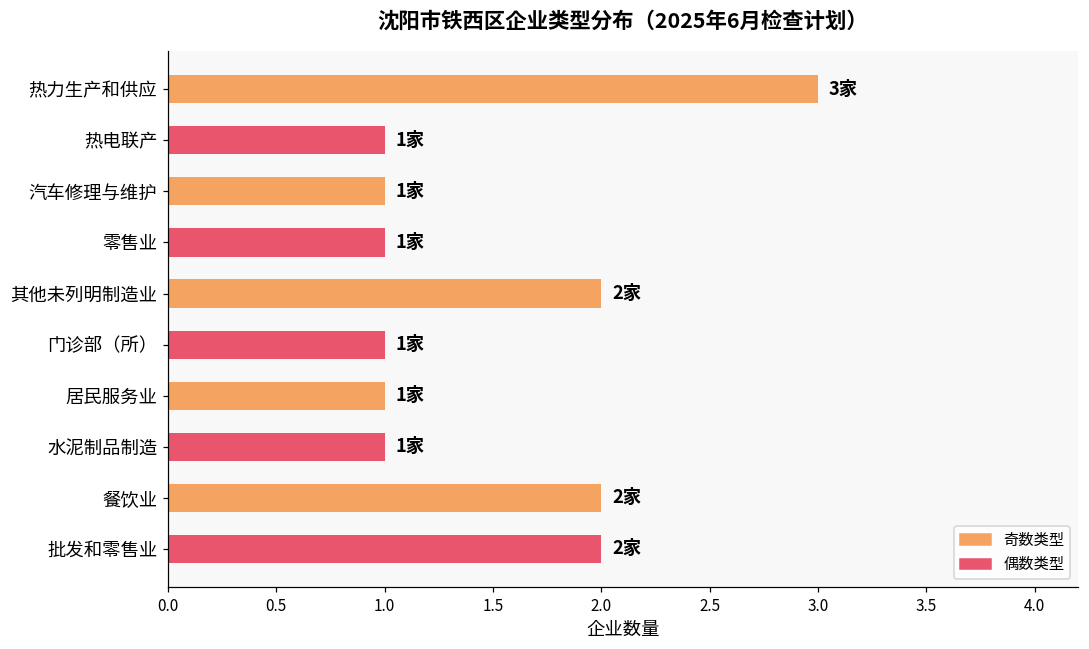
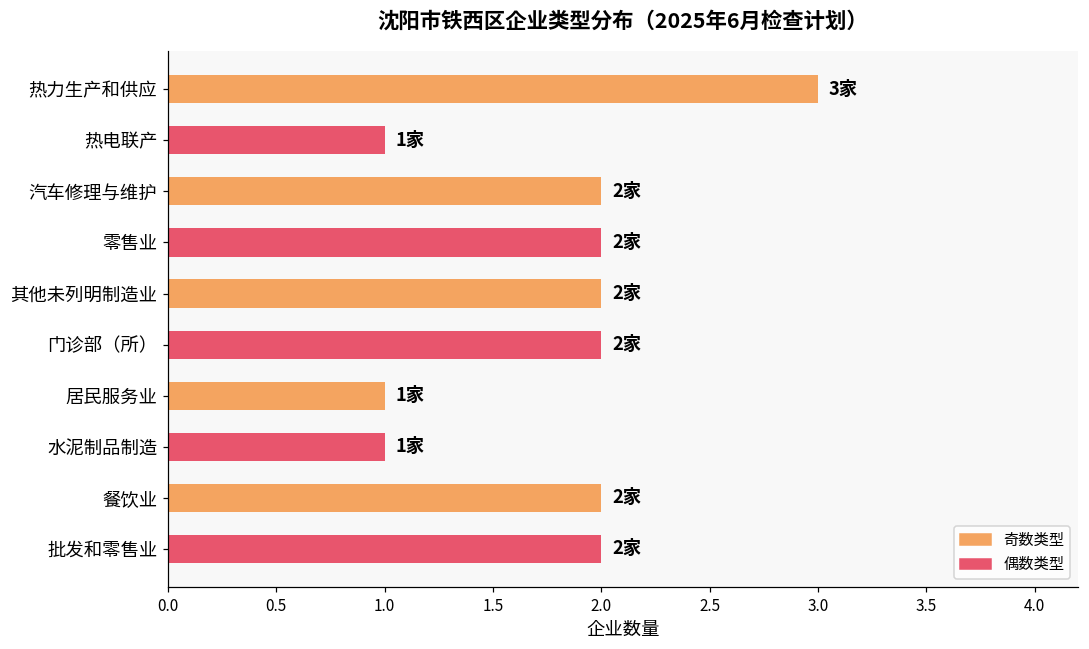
  {
    "热力生产和供应": "3家",
    "热电联产": "1家",
-   "汽车修理与维护": "1家",
-   "零售业": "1家",
+   "汽车修理与维护": "2家",
+   "零售业": "2家",
    "其他未列明制造业": "2家",
-   "门诊部（所）": "1家",
+   "门诊部（所）": "2家",
    "居民服务业": "1家",
    "水泥制品制造": "1家",
    "餐饮业": "2家",
    "批发和零售业": "2家"
  }
